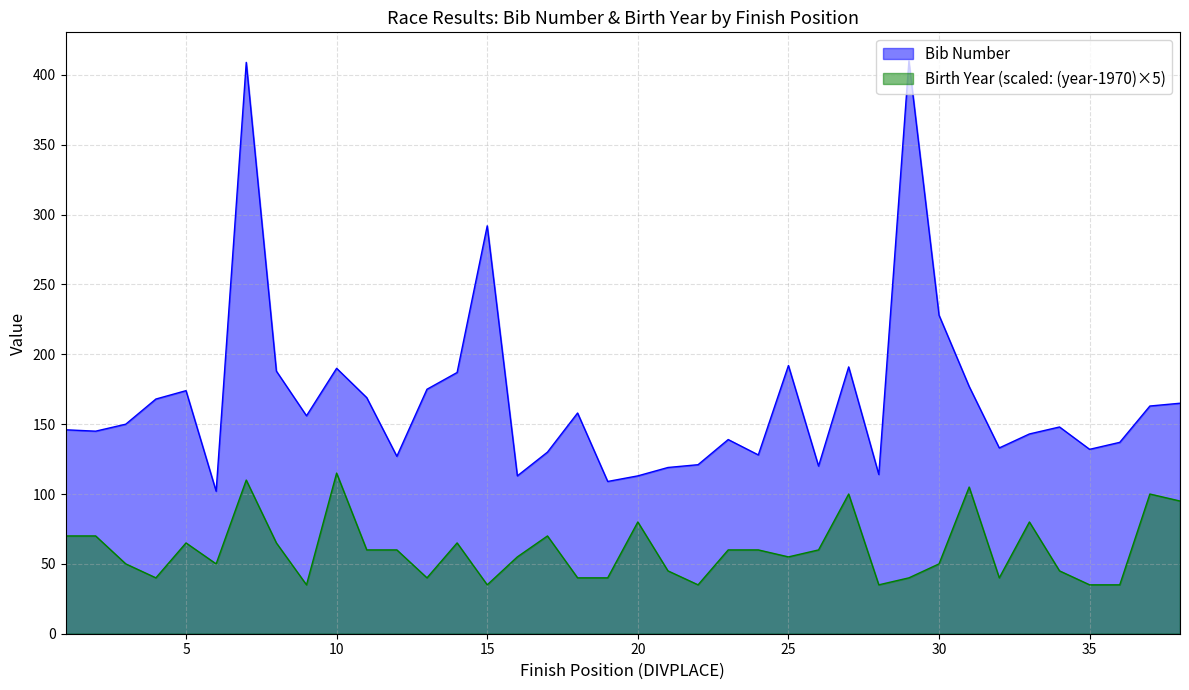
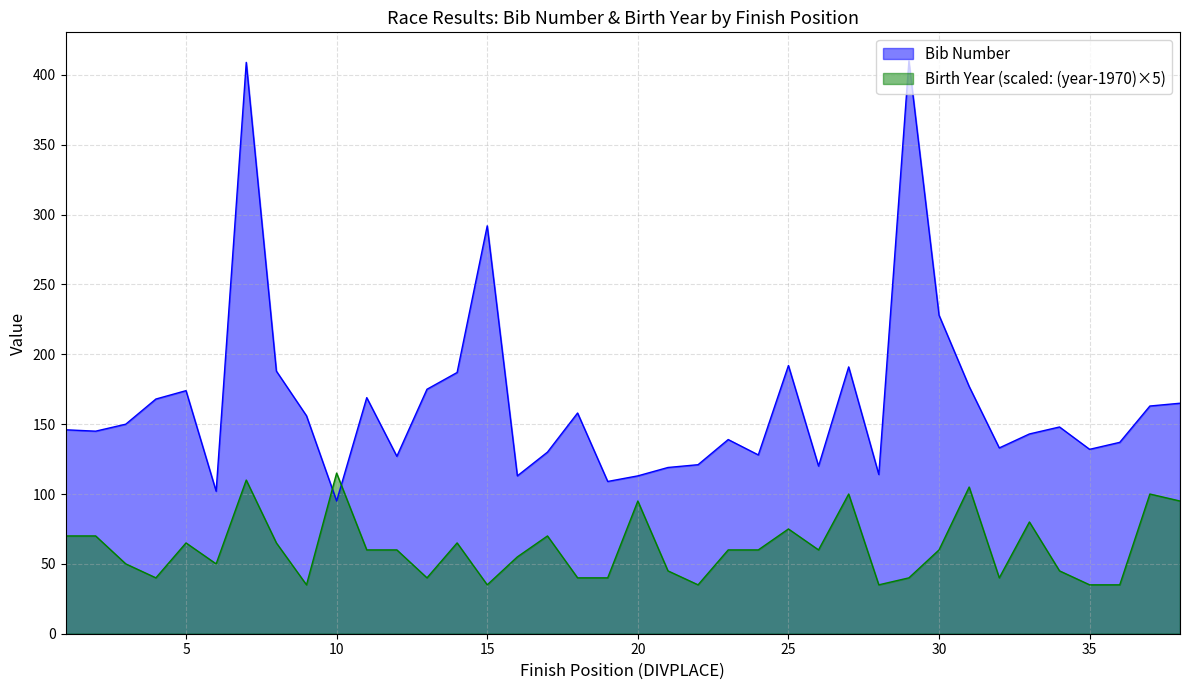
  {
    "Bib Number": {
      "5": 174,
-     "10": 190,
+     "10": 95,
      "15": 292,
      "20": 113,
      "25": 192,
      "30": 228,
      "35": 132
    },
    "Birth Year (scaled: (year-1970)×5)": {
      "5": 65,
      "10": 115,
      "15": 35,
-     "20": 80,
-     "25": 55,
-     "30": 50,
+     "20": 95,
+     "25": 75,
+     "30": 60,
      "35": 35
    }
  }
